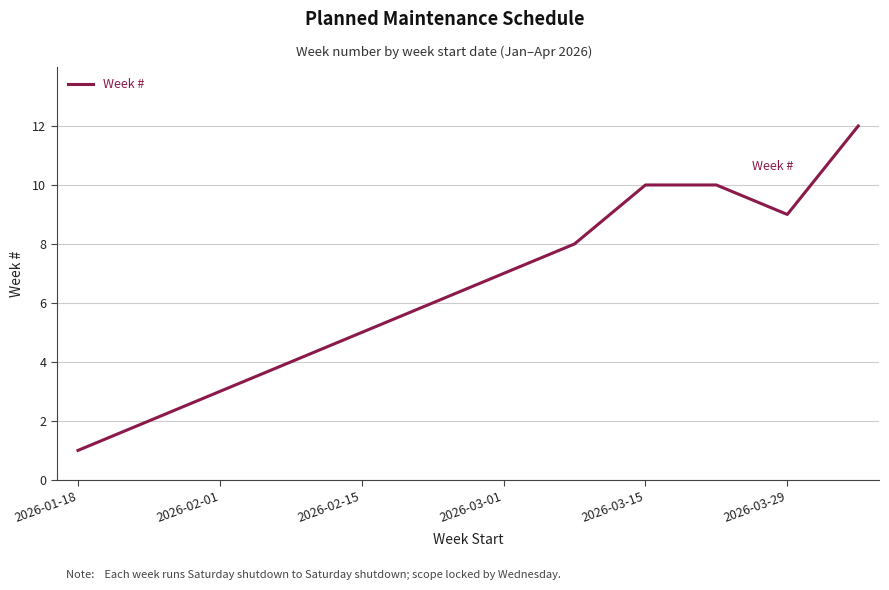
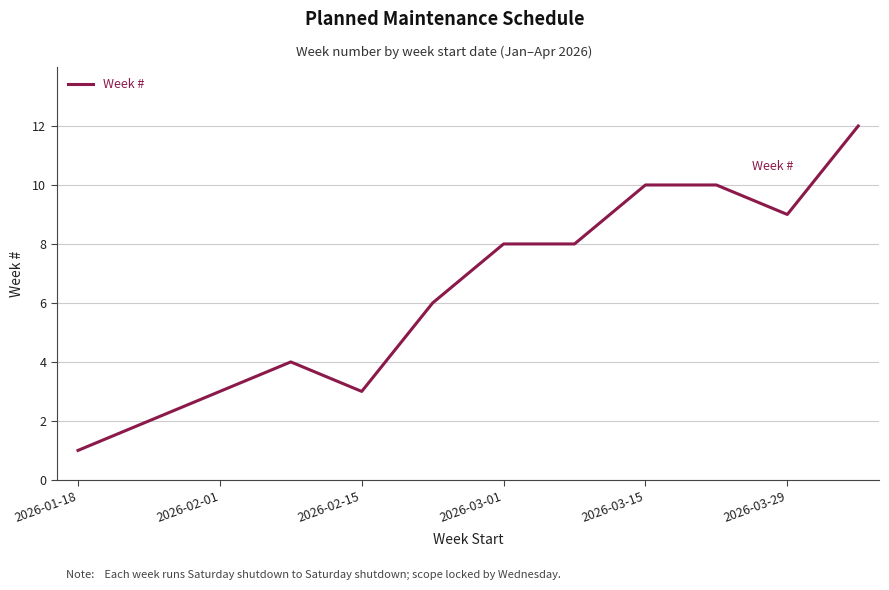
  {
    "2026-01-18": 1,
    "2026-02-01": 3,
-   "2026-02-15": 5,
-   "2026-03-01": 7,
+   "2026-02-15": 3,
+   "2026-03-01": 8,
    "2026-03-15": 10,
    "2026-03-29": 9
  }
